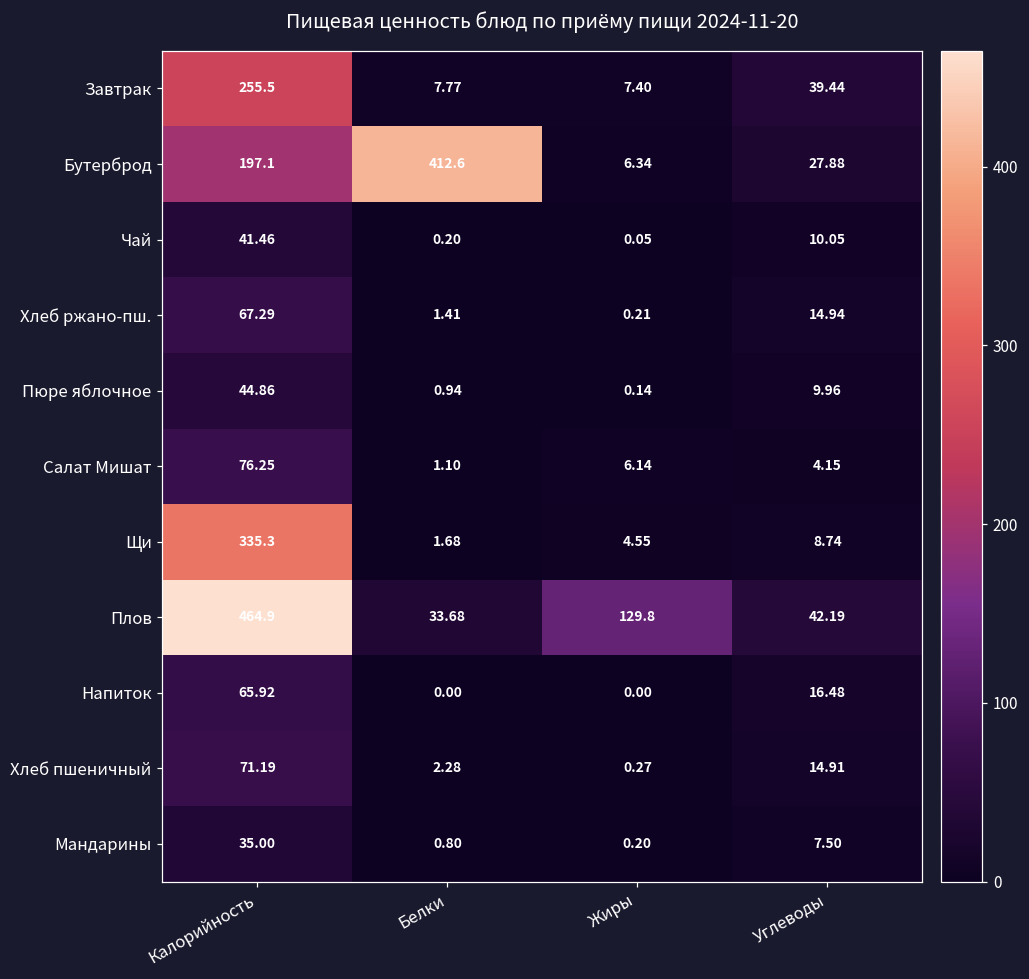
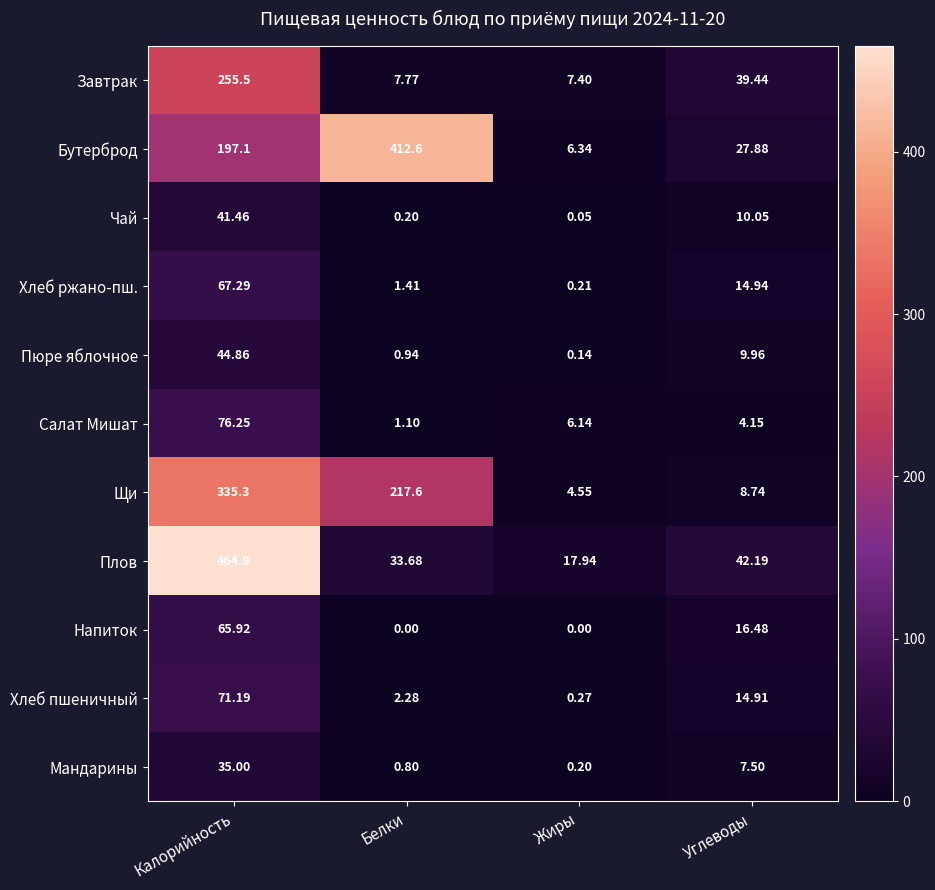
  {
    "Завтрак": {
      "Калорийность": 255.5,
      "Белки": 7.77,
      "Жиры": 7.40,
      "Углеводы": 39.44
    },
    "Бутерброд": {
      "Калорийность": 197.1,
      "Белки": 412.6,
      "Жиры": 6.34,
      "Углеводы": 27.88
    },
    "Чай": {
      "Калорийность": 41.46,
      "Белки": 0.20,
      "Жиры": 0.05,
      "Углеводы": 10.05
    },
    "Хлеб ржано-пш.": {
      "Калорийность": 67.29,
      "Белки": 1.41,
      "Жиры": 0.21,
      "Углеводы": 14.94
    },
    "Пюре яблочное": {
      "Калорийность": 44.86,
      "Белки": 0.94,
      "Жиры": 0.14,
      "Углеводы": 9.96
    },
    "Салат Мишат": {
      "Калорийность": 76.25,
      "Белки": 1.10,
      "Жиры": 6.14,
      "Углеводы": 4.15
    },
    "Щи": {
      "Калорийность": 335.3,
-     "Белки": 1.68,
+     "Белки": 217.6,
      "Жиры": 4.55,
      "Углеводы": 8.74
    },
    "Плов": {
      "Белки": 33.68,
-     "Жиры": 129.8,
+     "Жиры": 17.94,
      "Углеводы": 42.19
    },
    "Напиток": {
      "Калорийность": 65.92,
      "Белки": 0.00,
      "Жиры": 0.00,
      "Углеводы": 16.48
    },
    "Хлеб пшеничный": {
      "Калорийность": 71.19,
      "Белки": 2.28,
      "Жиры": 0.27,
      "Углеводы": 14.91
    },
    "Мандарины": {
      "Калорийность": 35.00,
      "Белки": 0.80,
      "Жиры": 0.20,
      "Углеводы": 7.50
    }
  }
